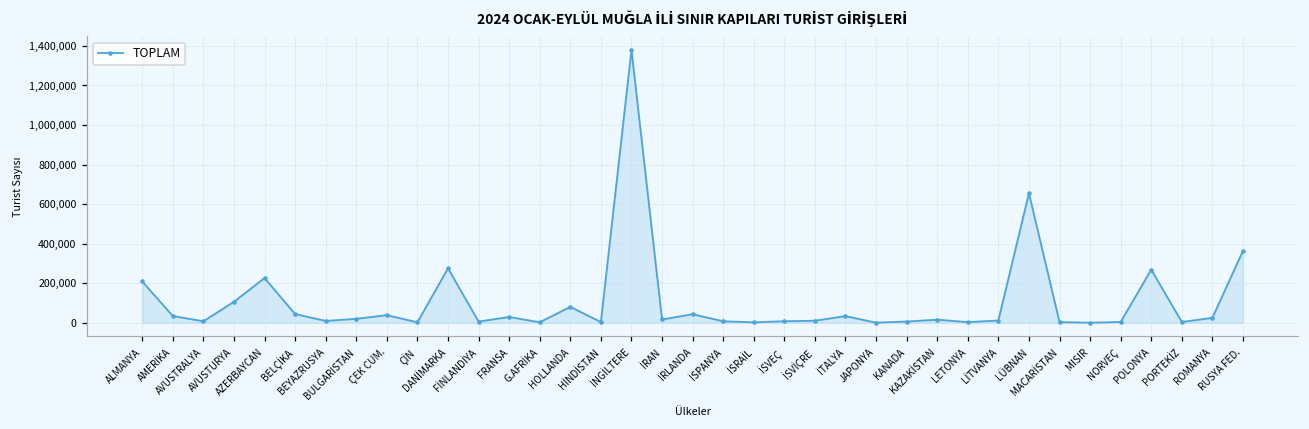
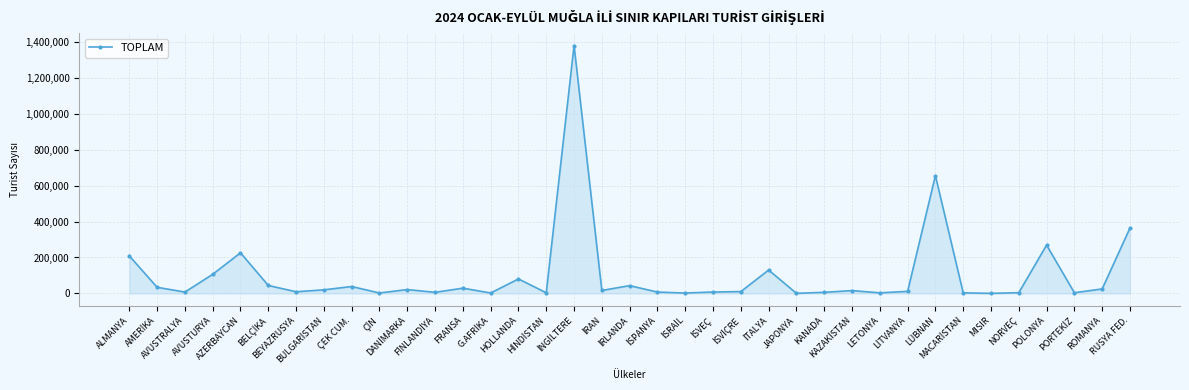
  {
    "ALMANYA": "210,000",
    "AMERİKA": "30,000",
    "AVUSTRALYA": "10,000",
    "AVUSTURYA": "110,000",
    "AZERBAYCAN": "230,000",
    "BELÇİKA": "40,000",
    "BEYAZRUSYA": "10,000",
    "BULGARİSTAN": "20,000",
    "ÇEK CUM.": "40,000",
    "ÇİN": "0",
-   "DANİMARKA": "280,000",
+   "DANİMARKA": "20,000",
    "FİNLANDİYA": "10,000",
    "FRANSA": "30,000",
    "G.AFRİKA": "0",
    "HOLLANDA": "80,000",
    "HİNDİSTAN": "0",
    "İNGİLTERE": "1,380,000",
    "İRAN": "20,000",
    "İRLANDA": "40,000",
    "İSPANYA": "10,000",
    "İSRAİL": "0",
    "İSVEÇ": "10,000",
    "İSVİÇRE": "10,000",
-   "İTALYA": "30,000",
+   "İTALYA": "130,000",
    "JAPONYA": "0",
    "KANADA": "10,000",
    "KAZAKİSTAN": "20,000",
    "LETONYA": "0",
    "LİTVANYA": "10,000",
    "LÜBNAN": "660,000",
    "MACARİSTAN": "0",
    "MISIR": "0",
    "NORVEÇ": "0",
    "POLONYA": "270,000",
    "PORTEKİZ": "0",
    "ROMANYA": "30,000",
    "RUSYA FED.": "360,000"
  }
